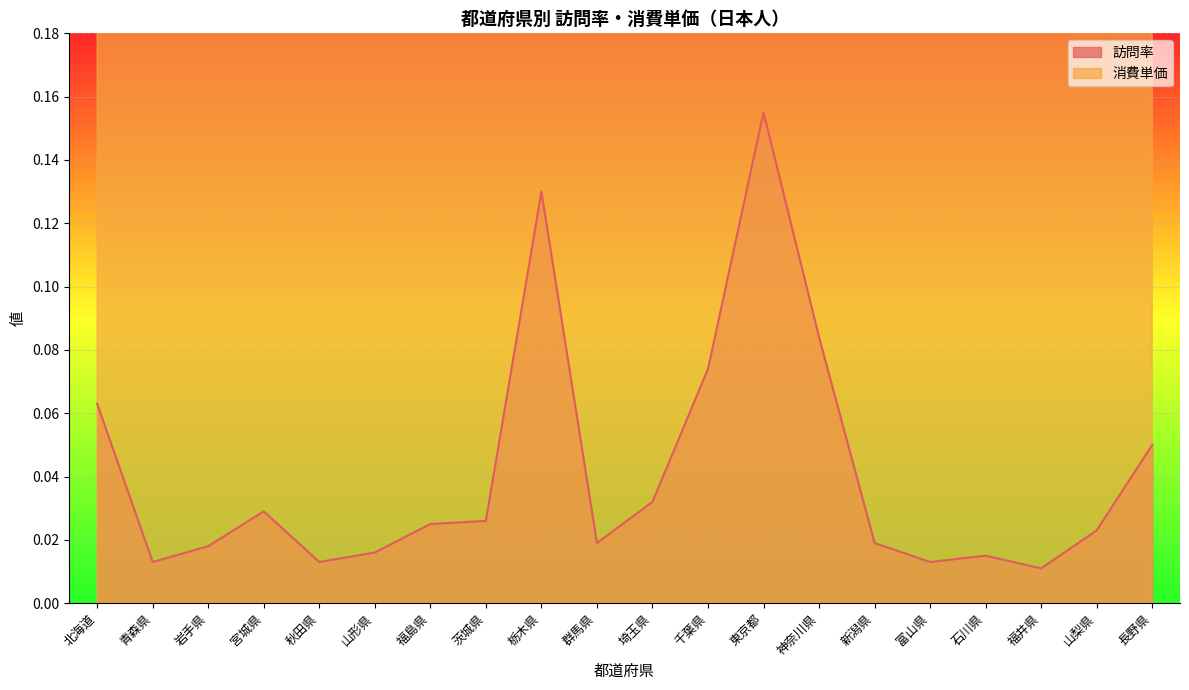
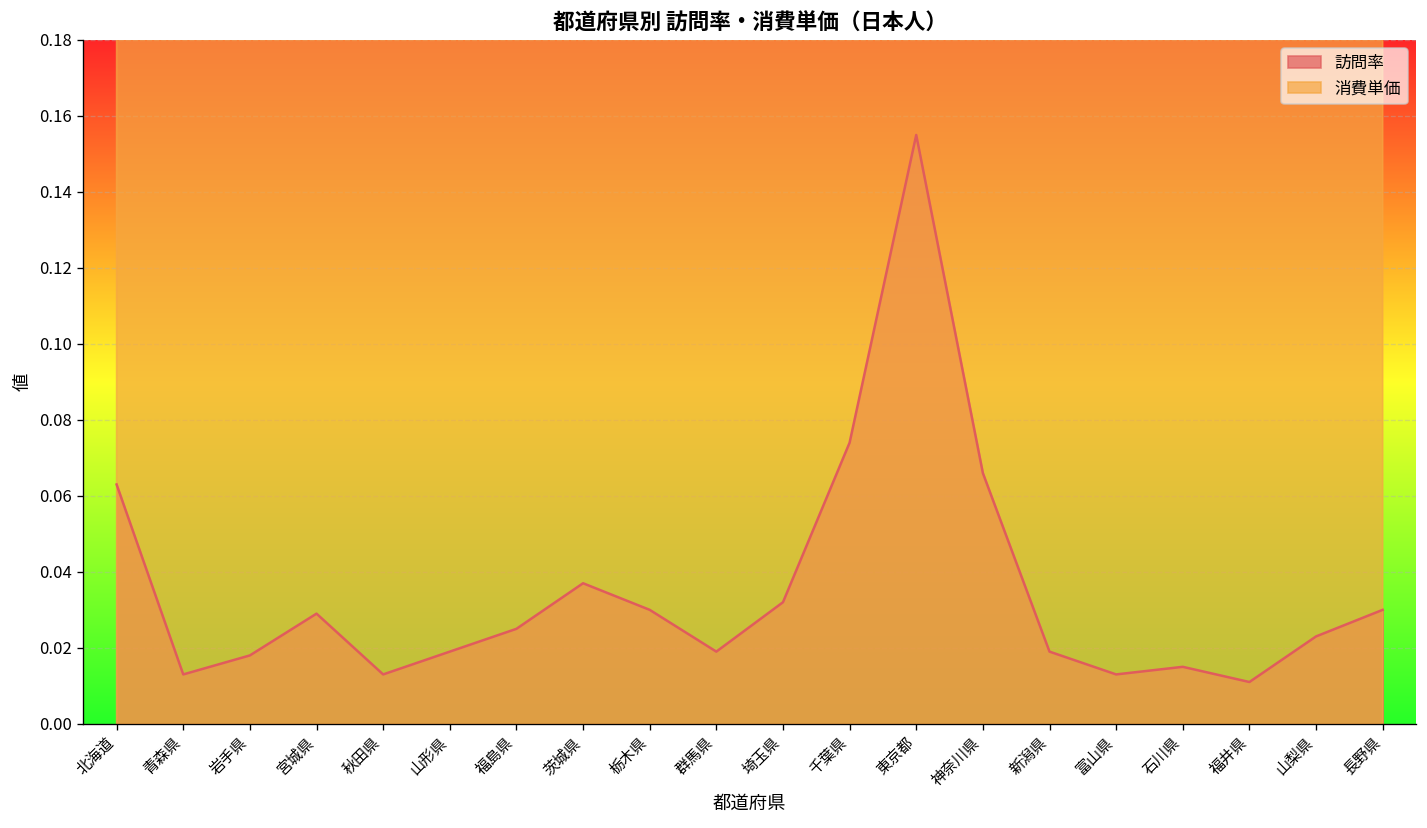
  {
    "訪問率": {
      "北海道": 0.063,
      "青森県": 0.013,
      "岩手県": 0.018,
      "宮城県": 0.029,
      "秋田県": 0.013,
-     "山形県": 0.016,
+     "山形県": 0.019,
      "福島県": 0.025,
-     "茨城県": 0.026,
-     "栃木県": 0.13,
+     "茨城県": 0.037,
+     "栃木県": 0.03,
      "群馬県": 0.019,
      "埼玉県": 0.032,
      "千葉県": 0.074,
      "東京都": 0.155,
-     "神奈川県": 0.084,
+     "神奈川県": 0.066,
      "新潟県": 0.019,
      "富山県": 0.013,
      "石川県": 0.015,
      "福井県": 0.011,
      "山梨県": 0.023,
-     "長野県": 0.05
+     "長野県": 0.03
    }
  }
